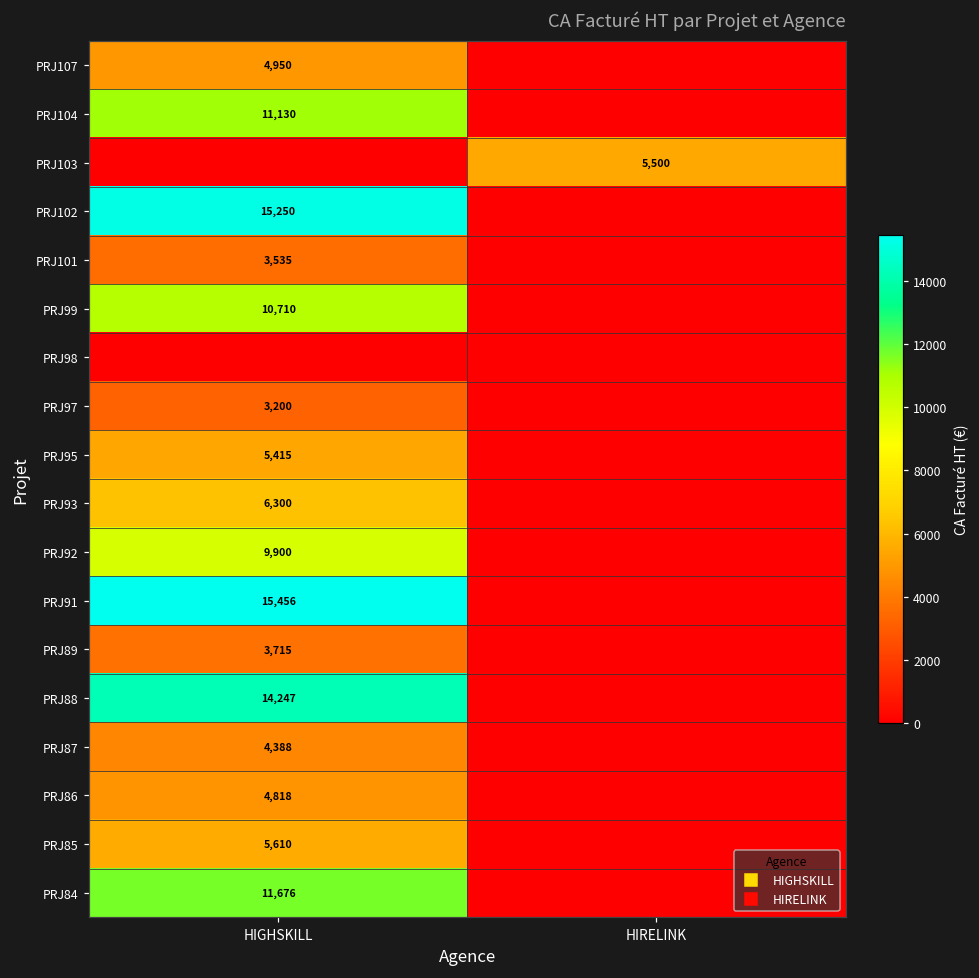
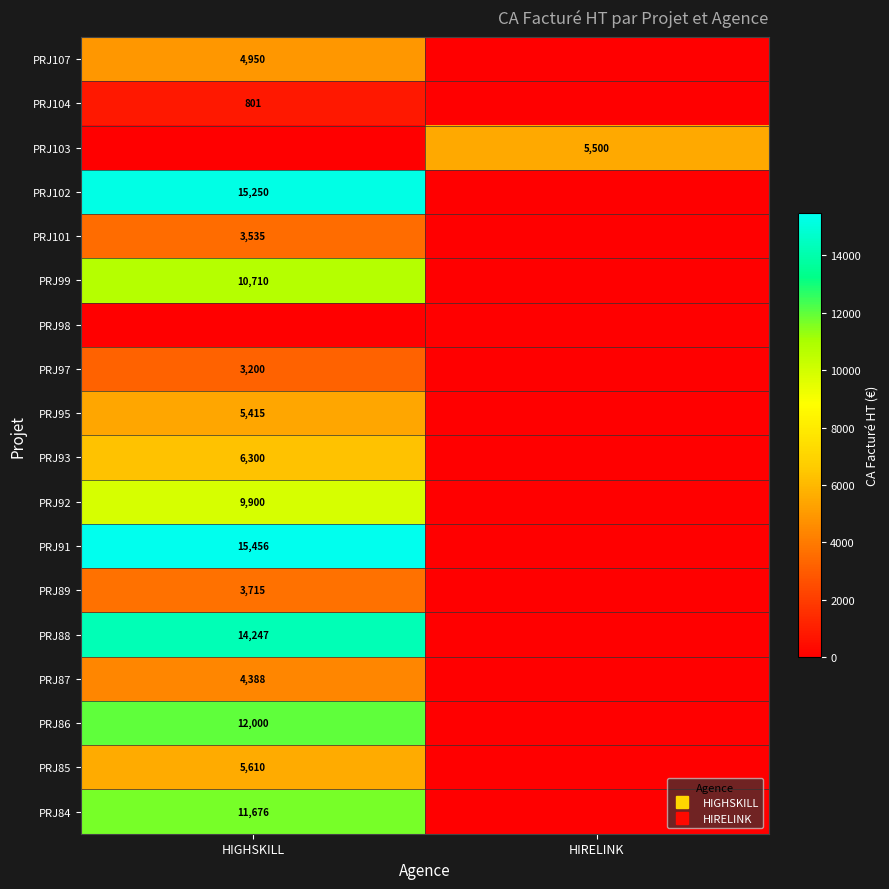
  {
    "PRJ107": {
      "HIGHSKILL": "4,950"
    },
    "PRJ104": {
-     "HIGHSKILL": "11,130"
+     "HIGHSKILL": "801"
    },
    "PRJ103": {
      "HIRELINK": "5,500"
    },
    "PRJ102": {
      "HIGHSKILL": "15,250"
    },
    "PRJ101": {
      "HIGHSKILL": "3,535"
    },
    "PRJ99": {
      "HIGHSKILL": "10,710"
    },
    "PRJ97": {
      "HIGHSKILL": "3,200"
    },
    "PRJ95": {
      "HIGHSKILL": "5,415"
    },
    "PRJ93": {
      "HIGHSKILL": "6,300"
    },
    "PRJ92": {
      "HIGHSKILL": "9,900"
    },
    "PRJ91": {
      "HIGHSKILL": "15,456"
    },
    "PRJ89": {
      "HIGHSKILL": "3,715"
    },
    "PRJ88": {
      "HIGHSKILL": "14,247"
    },
    "PRJ87": {
      "HIGHSKILL": "4,388"
    },
    "PRJ86": {
-     "HIGHSKILL": "4,818"
+     "HIGHSKILL": "12,000"
    },
    "PRJ85": {
      "HIGHSKILL": "5,610"
    },
    "PRJ84": {
      "HIGHSKILL": "11,676"
    }
  }
